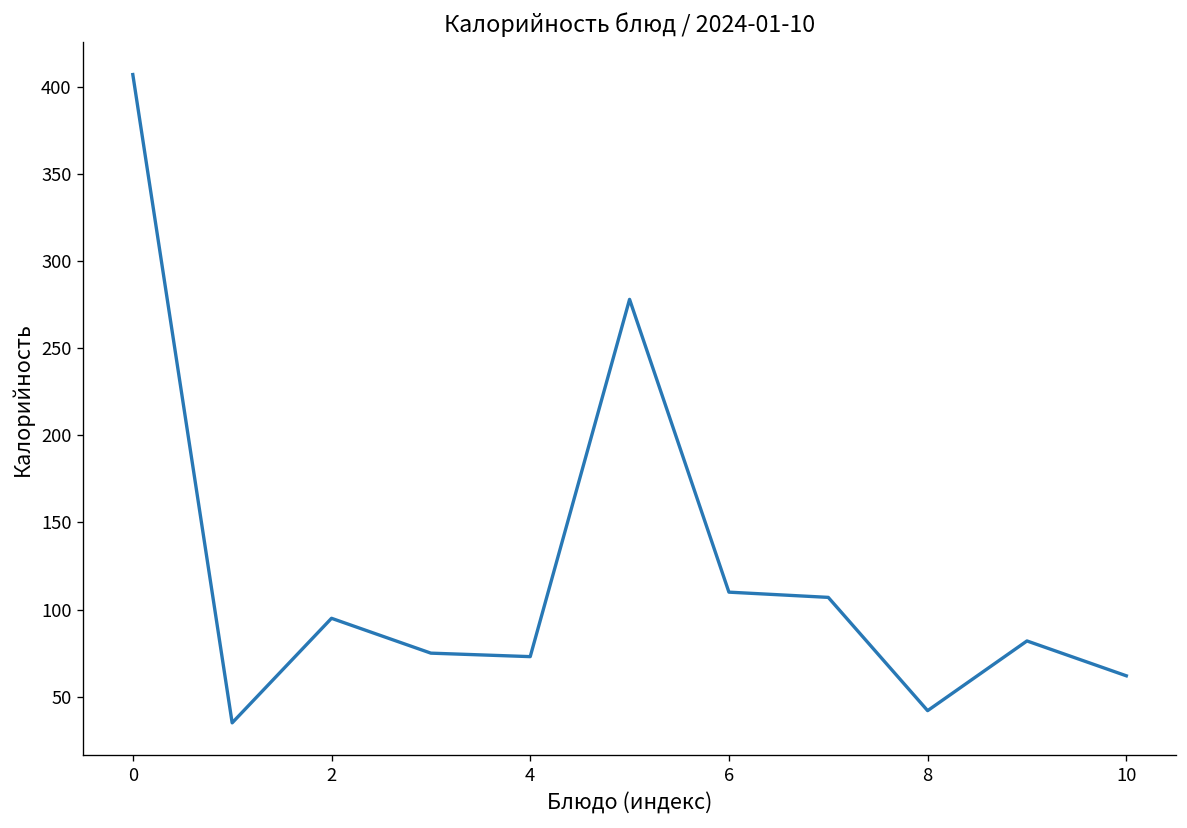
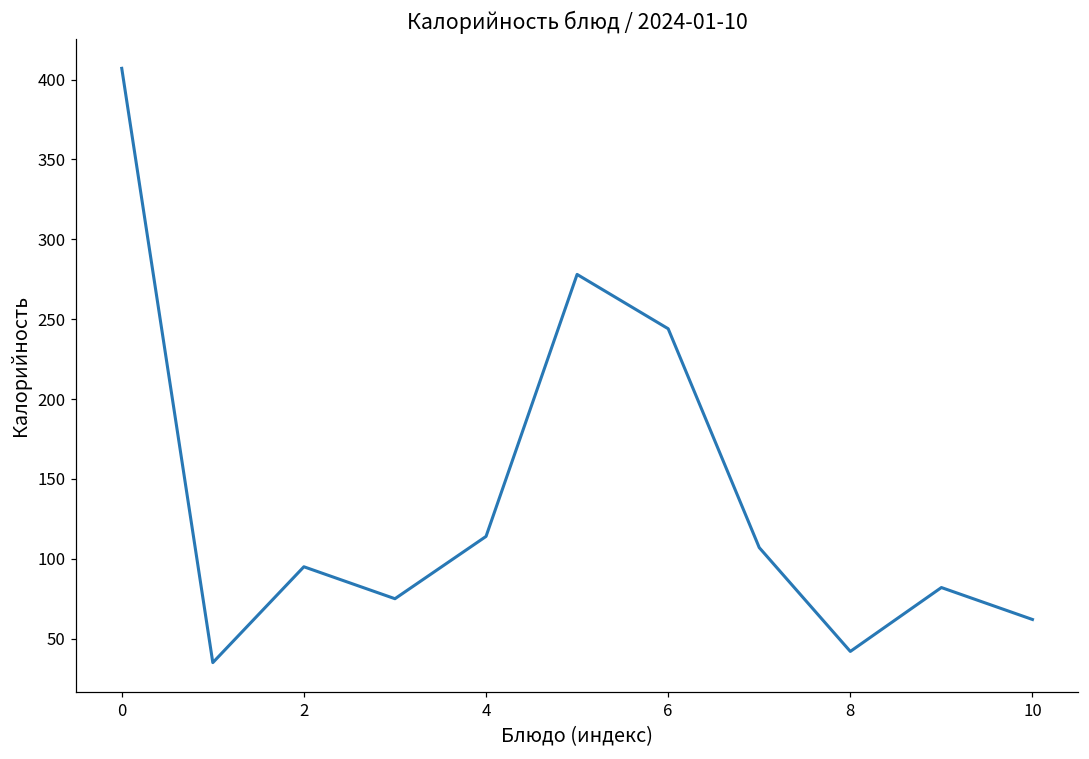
  {
    "0": 407,
    "2": 95,
-   "4": 73,
-   "6": 110,
+   "4": 114,
+   "6": 244,
    "8": 42,
    "10": 62
  }
